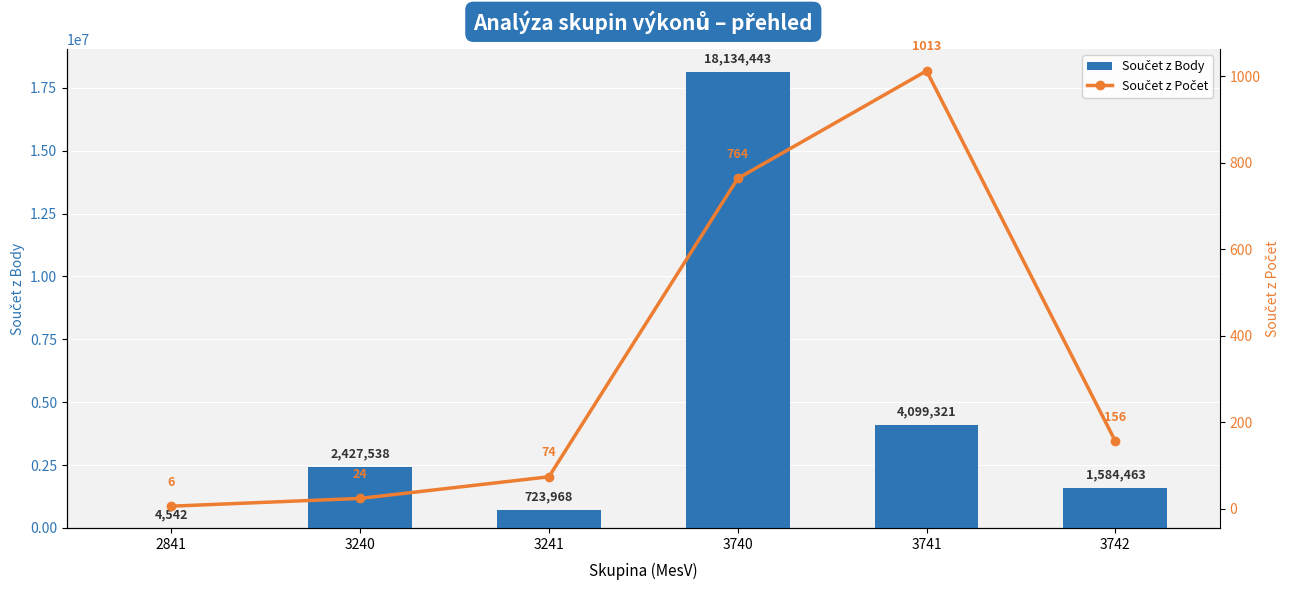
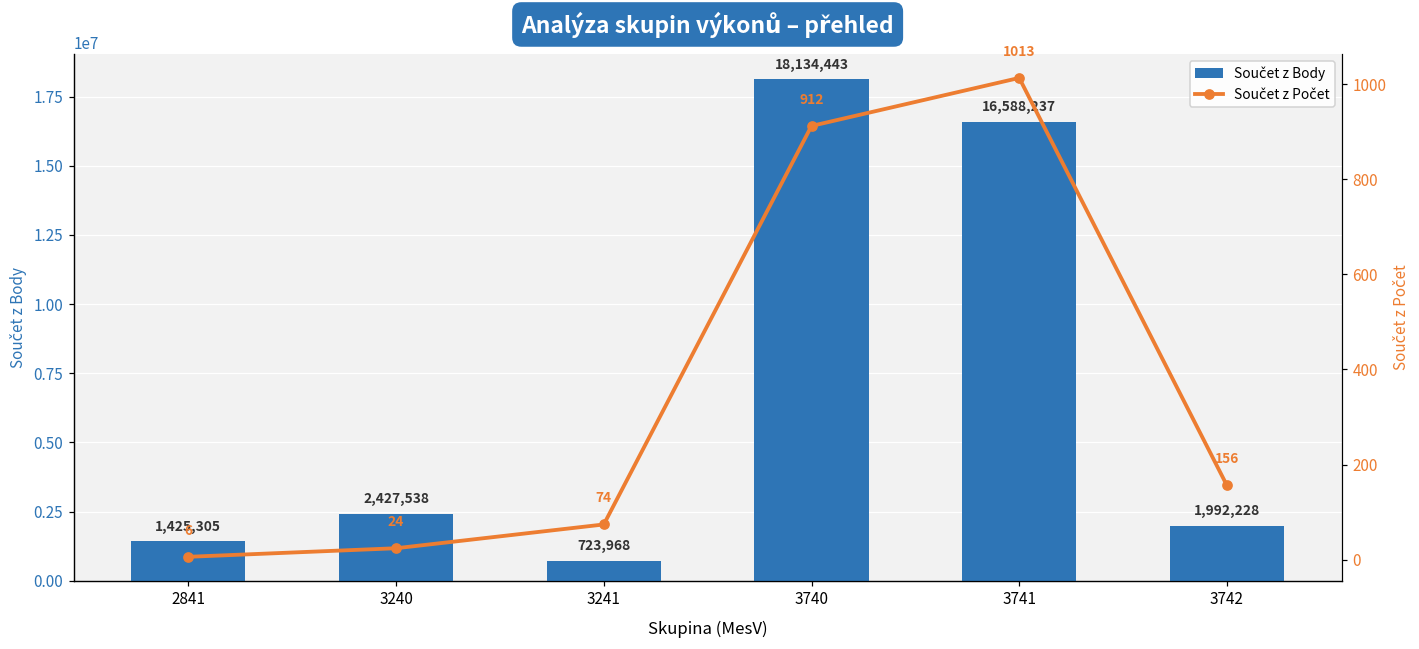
  {
    "Součet z Body": {
-     "2841": "4,542",
+     "2841": "1,425,305",
      "3240": "2,427,538",
      "3241": "723,968",
      "3740": "18,134,443",
-     "3741": "4,099,321",
-     "3742": "1,584,463"
+     "3741": "16,588,237",
+     "3742": "1,992,228"
    },
    "Součet z Počet": {
      "2841": "6",
      "3240": "24",
      "3241": "74",
-     "3740": "764",
+     "3740": "912",
      "3741": "1013",
      "3742": "156"
    }
  }
